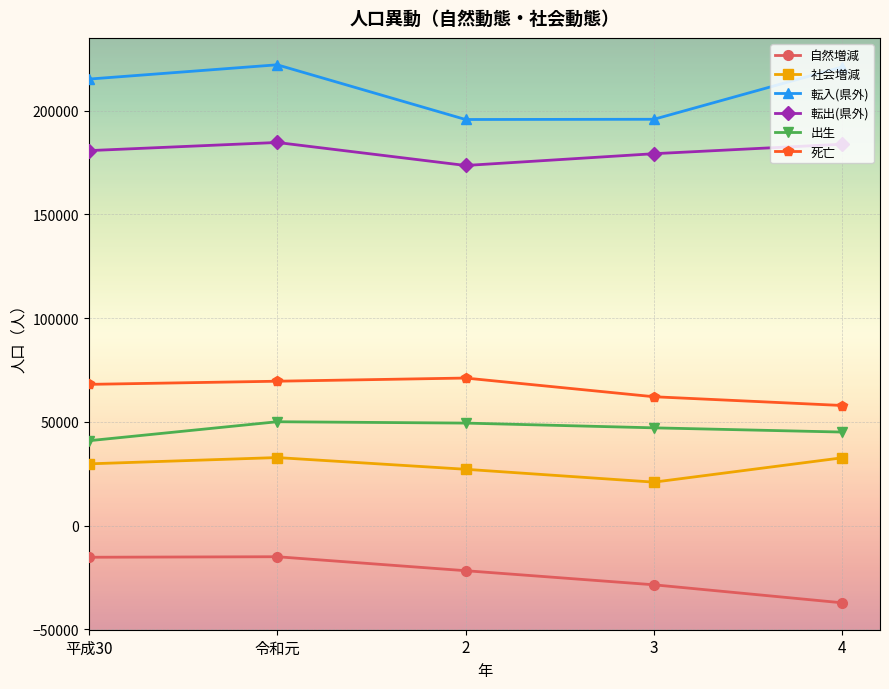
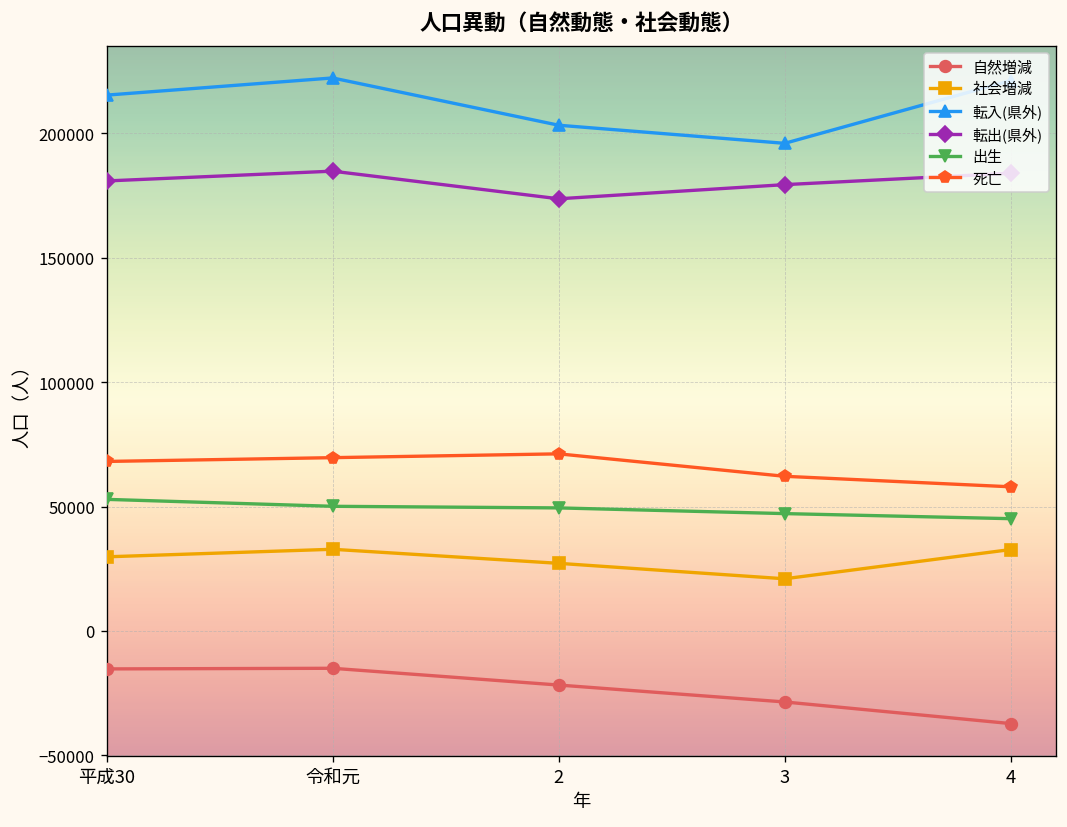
  {
    "自然増減": {
      "平成30": -15000,
      "令和元": -15000,
      "2": -22000,
      "3": -29000,
      "4": -37000
    },
    "社会増減": {
      "平成30": 30000,
      "令和元": 33000,
      "2": 27000,
      "3": 21000,
      "4": 33000
    },
    "転入(県外)": {
      "平成30": 215000,
      "令和元": 222000,
-     "2": 196000,
+     "2": 203000,
      "3": 196000
    },
    "転出(県外)": {
      "平成30": 181000,
      "令和元": 185000,
      "2": 174000,
      "3": 179000
    },
    "出生": {
-     "平成30": 41000,
+     "平成30": 53000,
      "令和元": 50000,
      "2": 49000,
      "3": 47000,
      "4": 45000
    },
    "死亡": {
      "平成30": 68000,
      "令和元": 70000,
      "2": 71000,
      "3": 62000,
      "4": 58000
    }
  }
